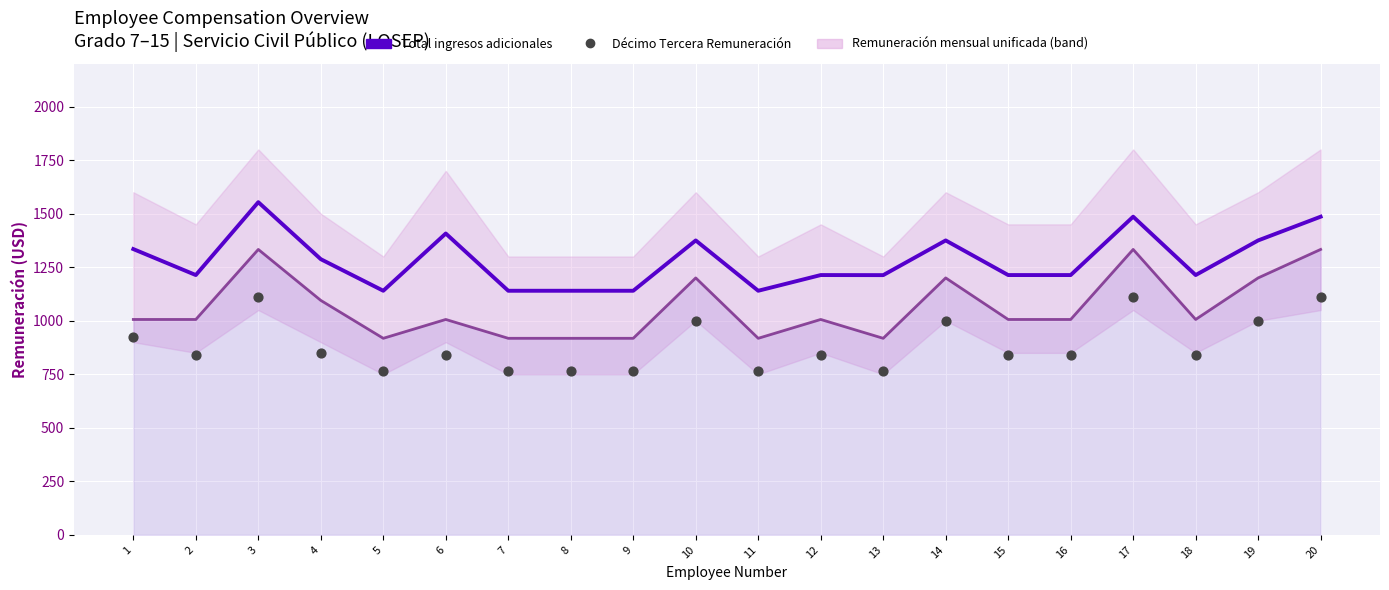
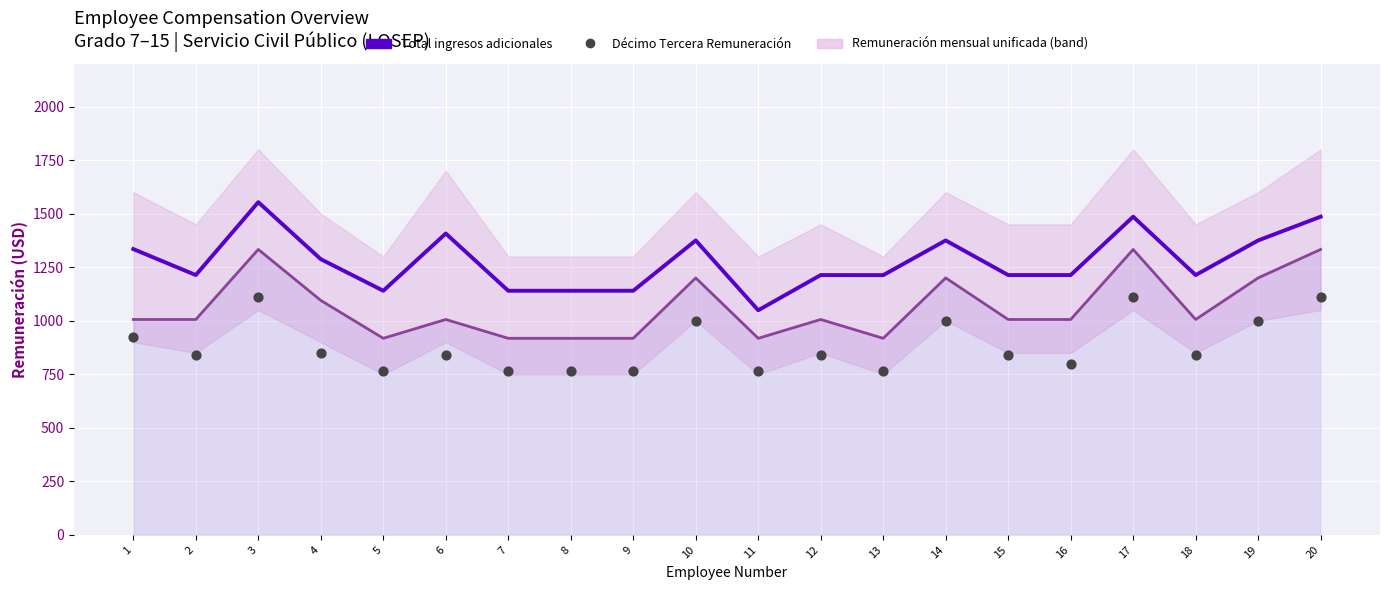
  {
    "Total ingresos adicionales": {
      "1": 1330,
      "2": 1210,
      "3": 1550,
      "4": 1290,
      "5": 1140,
      "6": 1410,
      "7": 1140,
      "8": 1140,
      "9": 1140,
      "10": 1380,
-     "11": 1140,
+     "11": 1050,
      "12": 1210,
      "13": 1210,
      "14": 1380,
      "15": 1210,
      "16": 1210,
      "17": 1490,
      "18": 1210,
      "19": 1380,
      "20": 1490
    },
    "Décimo Tercera Remuneración": {
-     "16": 840
+     "16": 800
    }
  }
